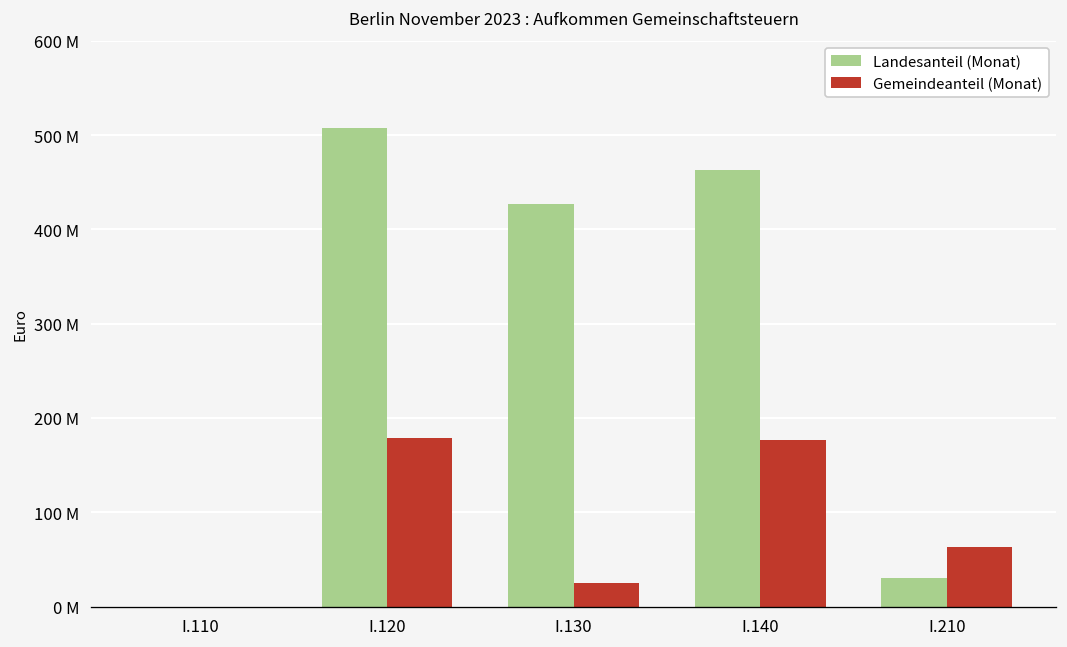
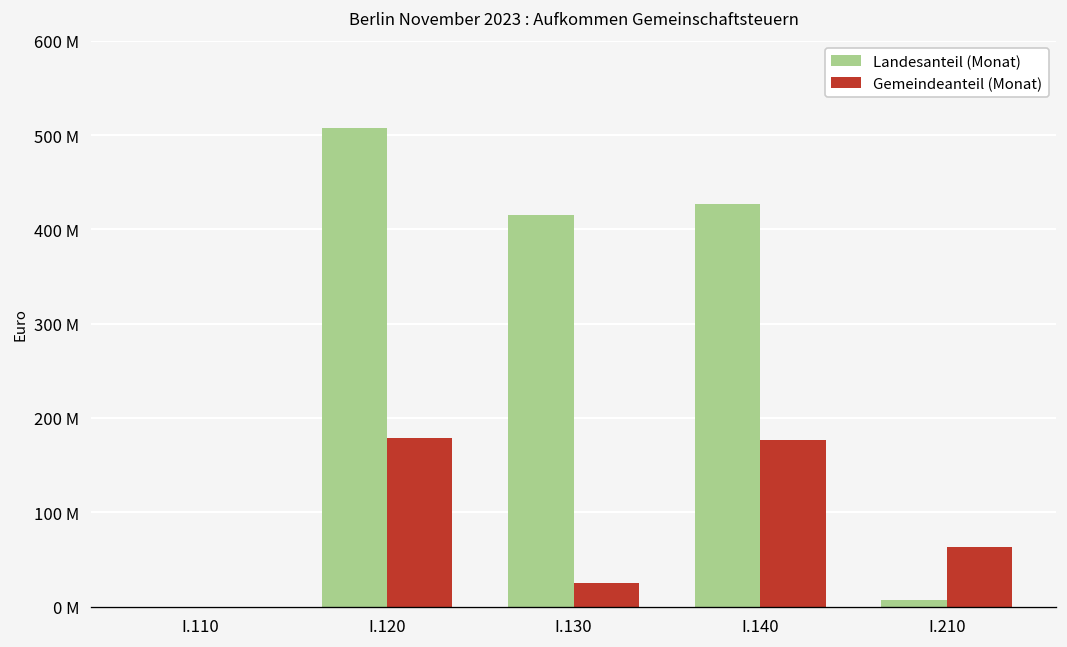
  {
    "Landesanteil (Monat)": {
      "I.110": 0,
      "I.120": 510000000,
-     "I.130": 430000000,
-     "I.140": 460000000,
-     "I.210": 30000000
+     "I.130": 420000000,
+     "I.140": 430000000,
+     "I.210": 10000000
    },
    "Gemeindeanteil (Monat)": {
      "I.110": 0,
      "I.120": 180000000,
      "I.130": 30000000,
      "I.140": 180000000,
      "I.210": 60000000
    }
  }
